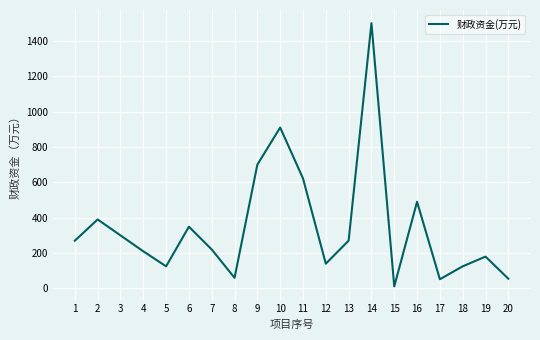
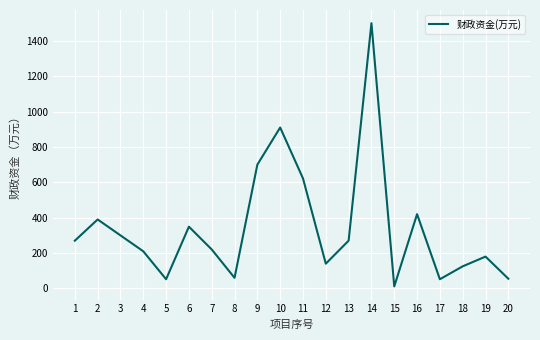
  {
    "1": 270,
    "2": 390,
    "3": 300,
    "4": 210,
-   "5": 130,
+   "5": 50,
    "6": 350,
    "7": 220,
    "8": 60,
    "9": 700,
    "10": 910,
    "11": 620,
    "12": 140,
    "13": 270,
    "14": 1500,
    "15": 10,
-   "16": 490,
+   "16": 420,
    "17": 50,
    "18": 130,
    "19": 180,
    "20": 60
  }
